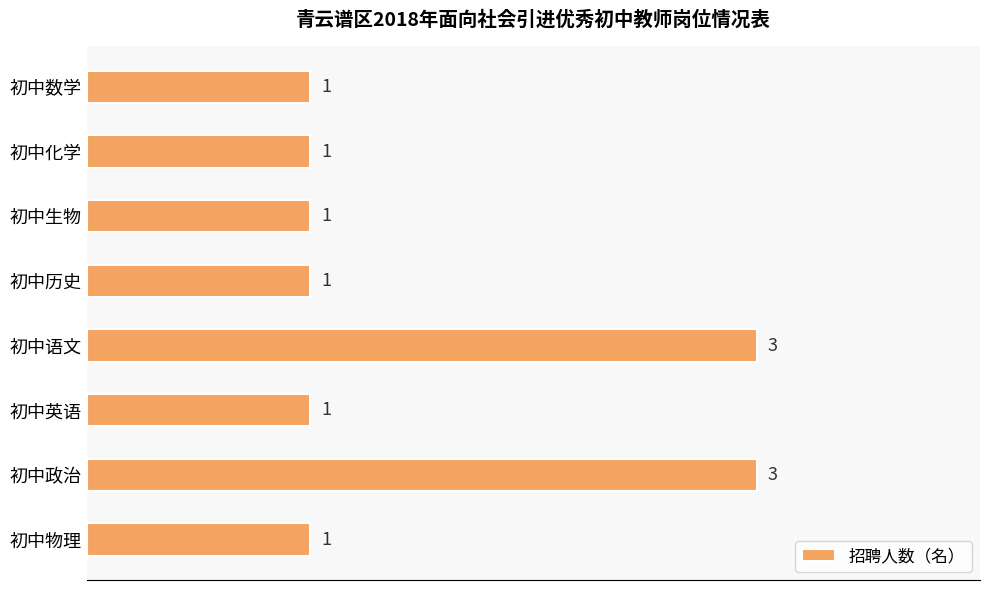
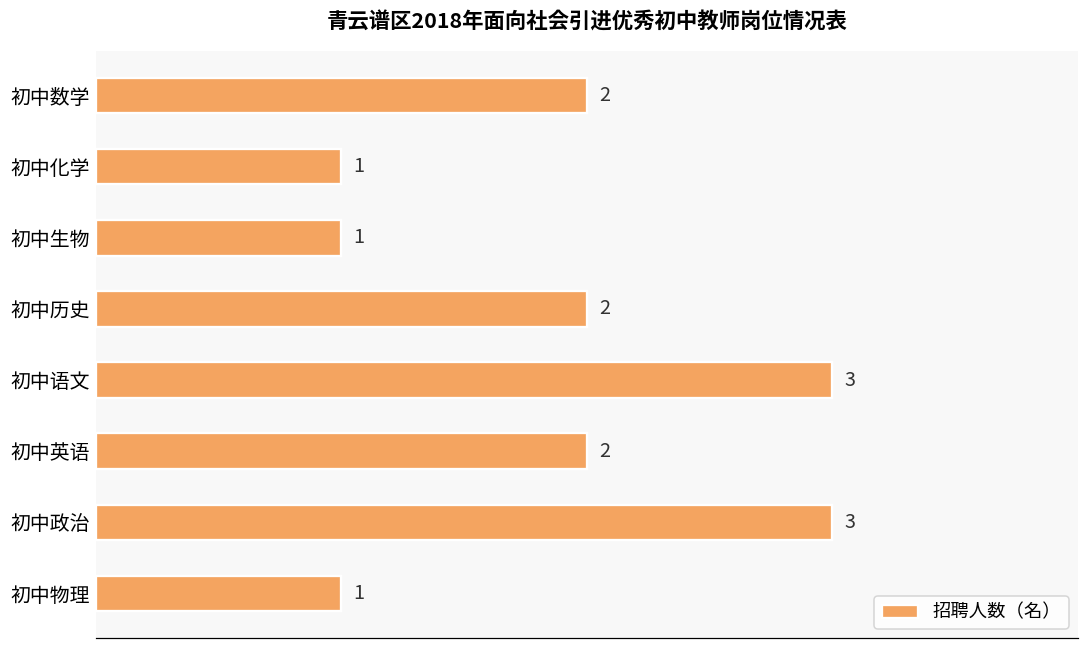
  {
-   "初中数学": 1,
+   "初中数学": 2,
    "初中化学": 1,
    "初中生物": 1,
-   "初中历史": 1,
+   "初中历史": 2,
    "初中语文": 3,
-   "初中英语": 1,
+   "初中英语": 2,
    "初中政治": 3,
    "初中物理": 1
  }
